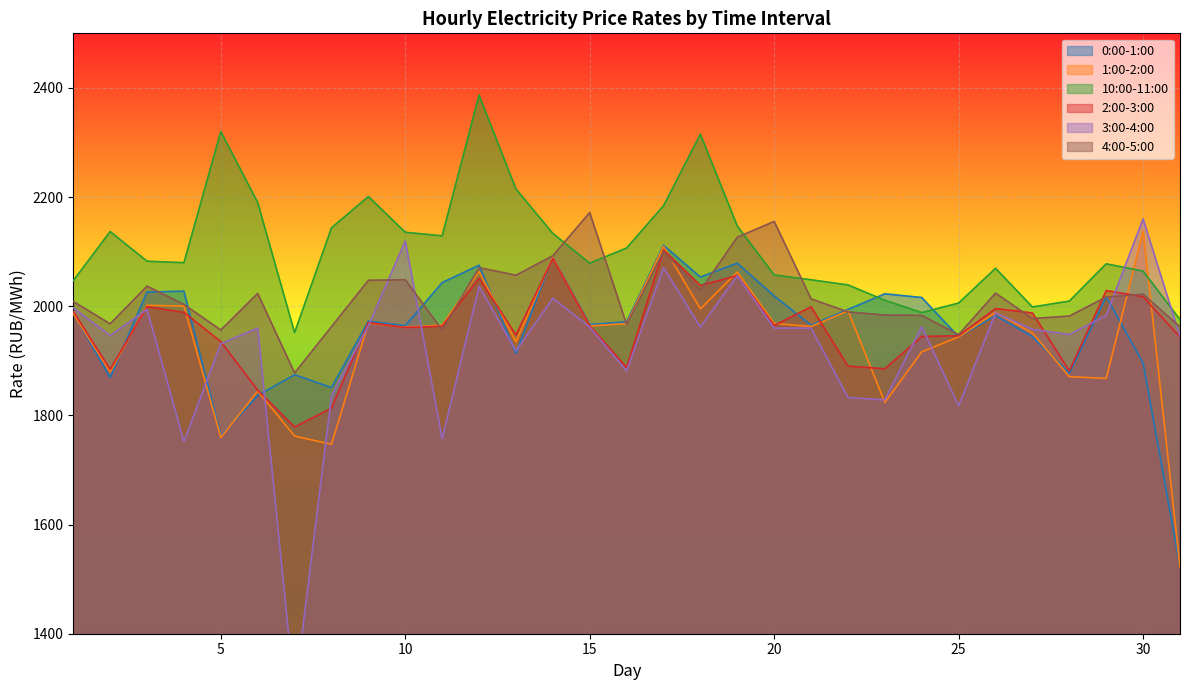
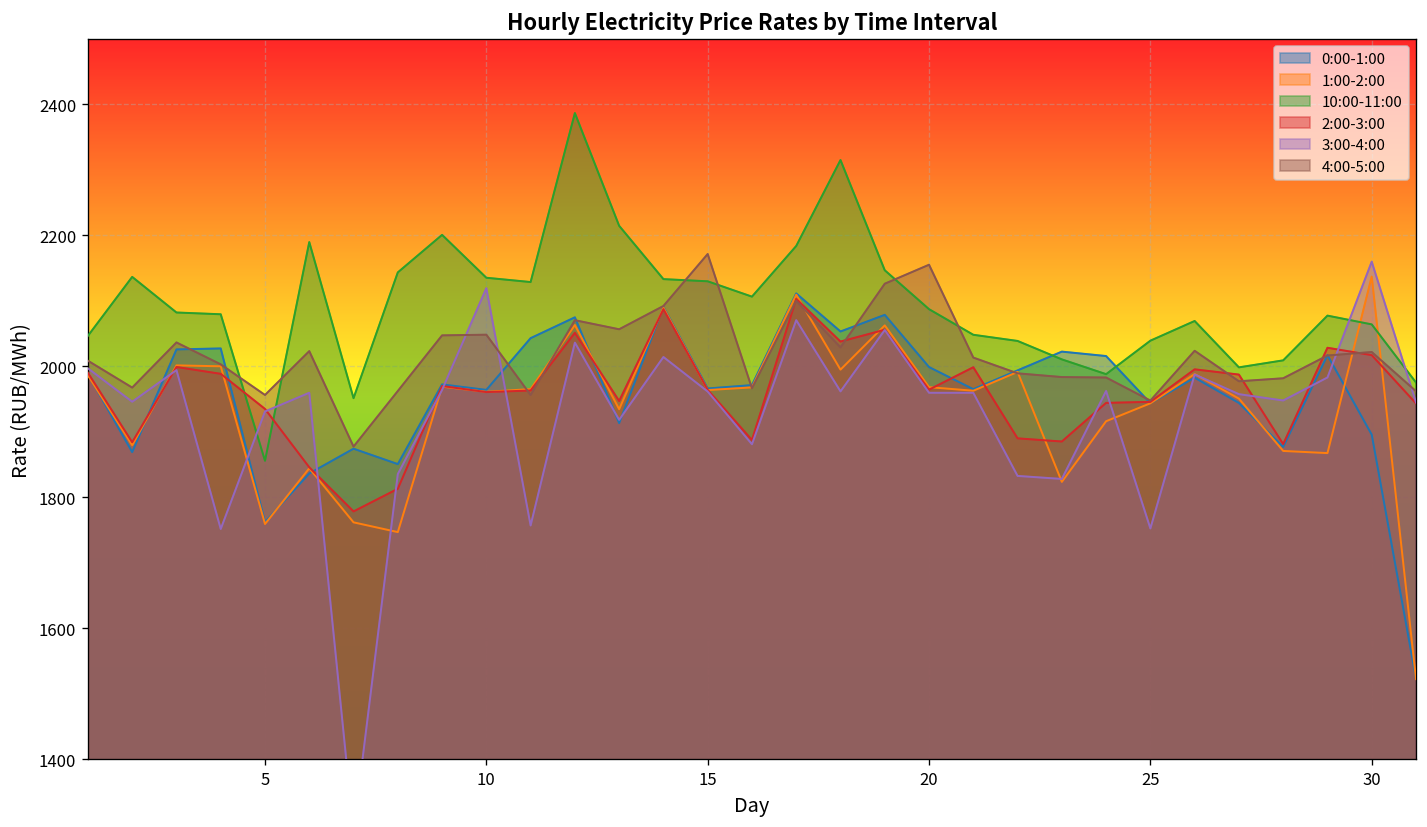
  {
    "0:00-1:00": {
-     "20": 2020,
+     "20": 2000,
      "30": 1900
    },
    "1:00-2:00": {
      "30": 2140
    },
    "10:00-11:00": {
-     "5": 2320,
+     "5": 1860,
      "10": 2140,
-     "15": 2080,
-     "20": 2060,
-     "25": 2010,
+     "15": 2130,
+     "20": 2090,
+     "25": 2040,
      "30": 2060
    },
    "2:00-3:00": {
      "30": 2020
    },
    "3:00-4:00": {
      "10": 2120,
      "20": 1960,
-     "25": 1820,
+     "25": 1750,
      "30": 2160
    },
    "4:00-5:00": {
      "5": 1960,
      "10": 2050,
      "15": 2170,
      "20": 2160,
      "30": 2020
    }
  }
